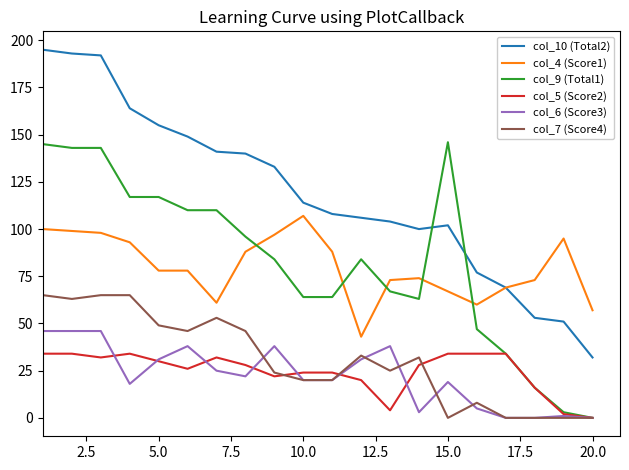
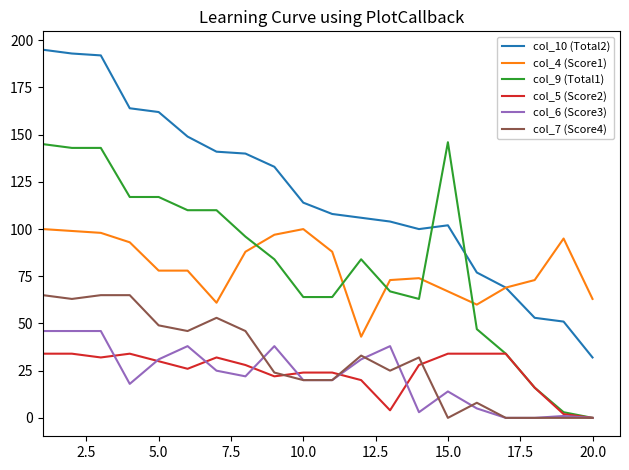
  {
    "col_10 (Total2)": {
-     "5.0": 155,
+     "5.0": 162,
      "10.0": 114,
      "15.0": 102,
      "20.0": 32
    },
    "col_4 (Score1)": {
      "5.0": 78,
-     "10.0": 107,
+     "10.0": 100,
      "15.0": 67,
-     "20.0": 57
+     "20.0": 63
    },
    "col_9 (Total1)": {
      "5.0": 117,
      "10.0": 64,
      "15.0": 146
    },
    "col_5 (Score2)": {
      "10.0": 24,
      "15.0": 34
    },
    "col_6 (Score3)": {
-     "15.0": 19
+     "15.0": 14
    },
    "col_7 (Score4)": {
      "5.0": 49,
      "15.0": 0
    }
  }
